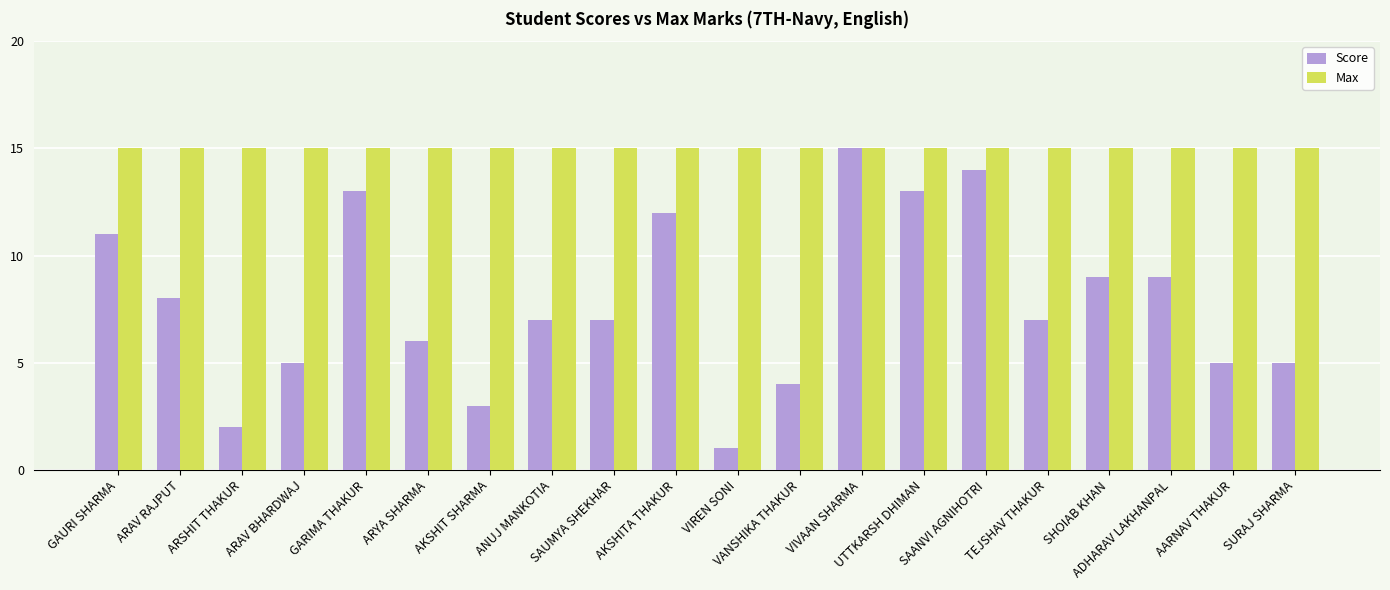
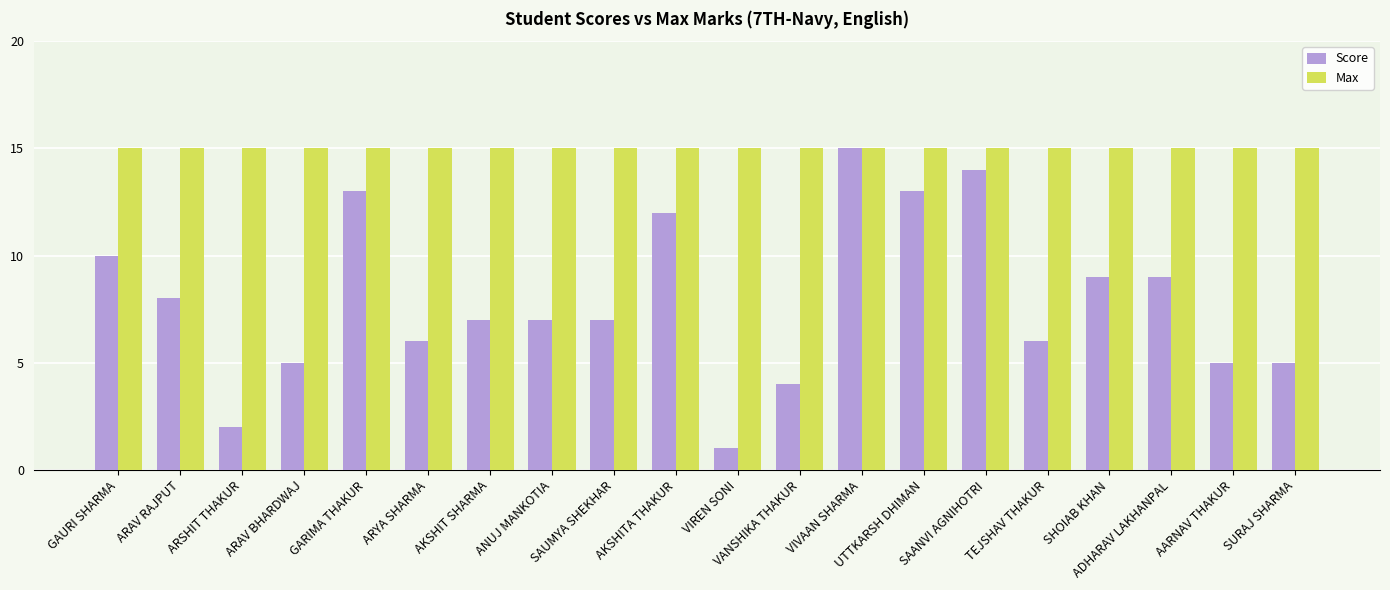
  {
    "Score": {
-     "GAURI SHARMA": 11,
+     "GAURI SHARMA": 10,
      "ARAV RAJPUT": 8,
      "ARSHIT THAKUR": 2,
      "ARAV BHARDWAJ": 5,
      "GARIMA THAKUR": 13,
      "ARYA SHARMA": 6,
-     "AKSHIT SHARMA": 3,
+     "AKSHIT SHARMA": 7,
      "ANUJ MANKOTIA": 7,
      "SAUMYA SHEKHAR": 7,
      "AKSHITA THAKUR": 12,
      "VIREN SONI": 1,
      "VANSHIKA THAKUR": 4,
      "VIVAAN SHARMA": 15,
      "UTTKARSH DHIMAN": 13,
      "SAANVI AGNIHOTRI": 14,
-     "TEJSHAV THAKUR": 7,
+     "TEJSHAV THAKUR": 6,
      "SHOIAB KHAN": 9,
      "ADHARAV LAKHANPAL": 9,
      "AARNAV THAKUR": 5,
      "SURAJ SHARMA": 5
    },
    "Max": {
      "GAURI SHARMA": 15,
      "ARAV RAJPUT": 15,
      "ARSHIT THAKUR": 15,
      "ARAV BHARDWAJ": 15,
      "GARIMA THAKUR": 15,
      "ARYA SHARMA": 15,
      "AKSHIT SHARMA": 15,
      "ANUJ MANKOTIA": 15,
      "SAUMYA SHEKHAR": 15,
      "AKSHITA THAKUR": 15,
      "VIREN SONI": 15,
      "VANSHIKA THAKUR": 15,
      "VIVAAN SHARMA": 15,
      "UTTKARSH DHIMAN": 15,
      "SAANVI AGNIHOTRI": 15,
      "TEJSHAV THAKUR": 15,
      "SHOIAB KHAN": 15,
      "ADHARAV LAKHANPAL": 15,
      "AARNAV THAKUR": 15,
      "SURAJ SHARMA": 15
    }
  }
